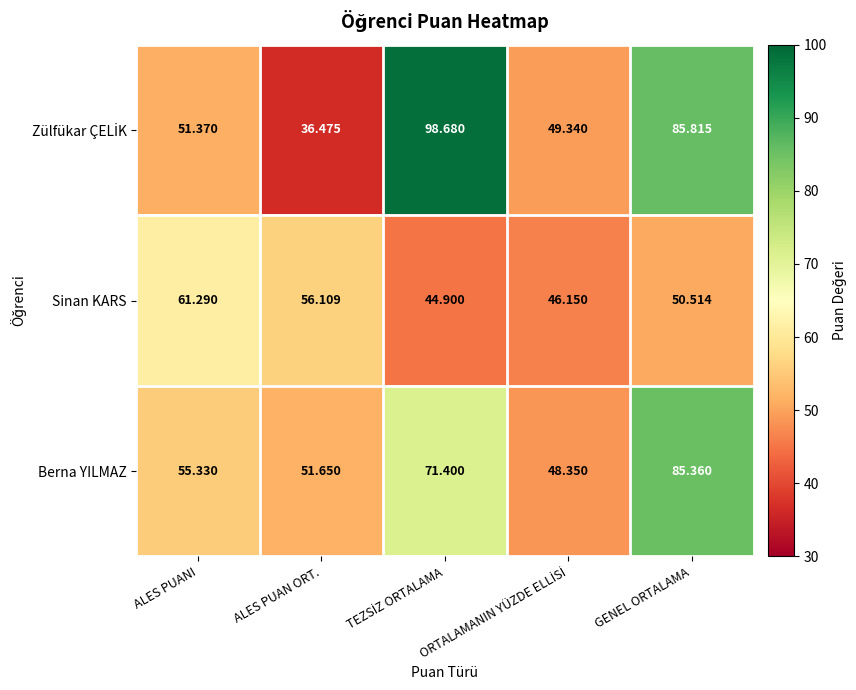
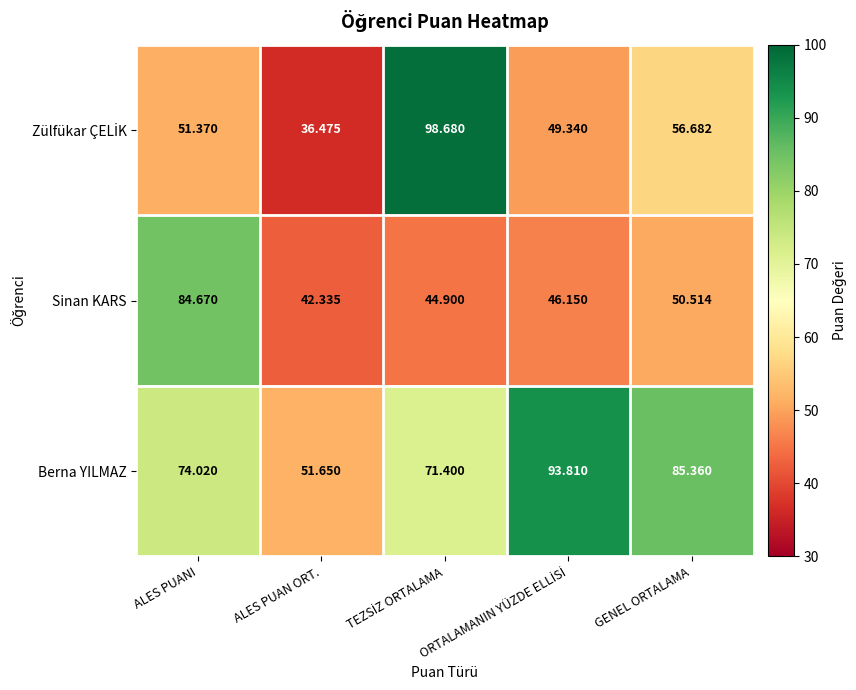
  {
    "Zülfükar ÇELİK": {
      "ALES PUANI": 51.370,
      "ALES PUAN ORT.": 36.475,
      "TEZSİZ ORTALAMA": 98.680,
      "ORTALAMANIN YÜZDE ELLİSİ": 49.340,
-     "GENEL ORTALAMA": 85.815
+     "GENEL ORTALAMA": 56.682
    },
    "Sinan KARS": {
-     "ALES PUANI": 61.290,
-     "ALES PUAN ORT.": 56.109,
+     "ALES PUANI": 84.670,
+     "ALES PUAN ORT.": 42.335,
      "TEZSİZ ORTALAMA": 44.900,
      "ORTALAMANIN YÜZDE ELLİSİ": 46.150,
      "GENEL ORTALAMA": 50.514
    },
    "Berna YILMAZ": {
-     "ALES PUANI": 55.330,
+     "ALES PUANI": 74.020,
      "ALES PUAN ORT.": 51.650,
      "TEZSİZ ORTALAMA": 71.400,
-     "ORTALAMANIN YÜZDE ELLİSİ": 48.350,
+     "ORTALAMANIN YÜZDE ELLİSİ": 93.810,
      "GENEL ORTALAMA": 85.360
    }
  }
